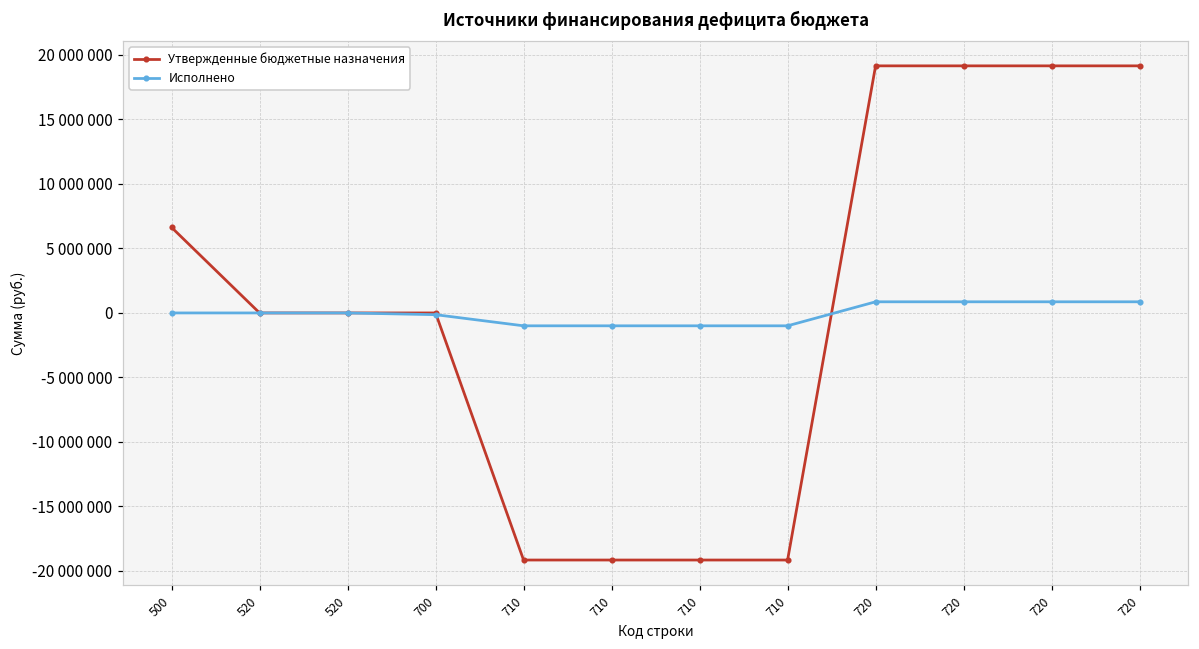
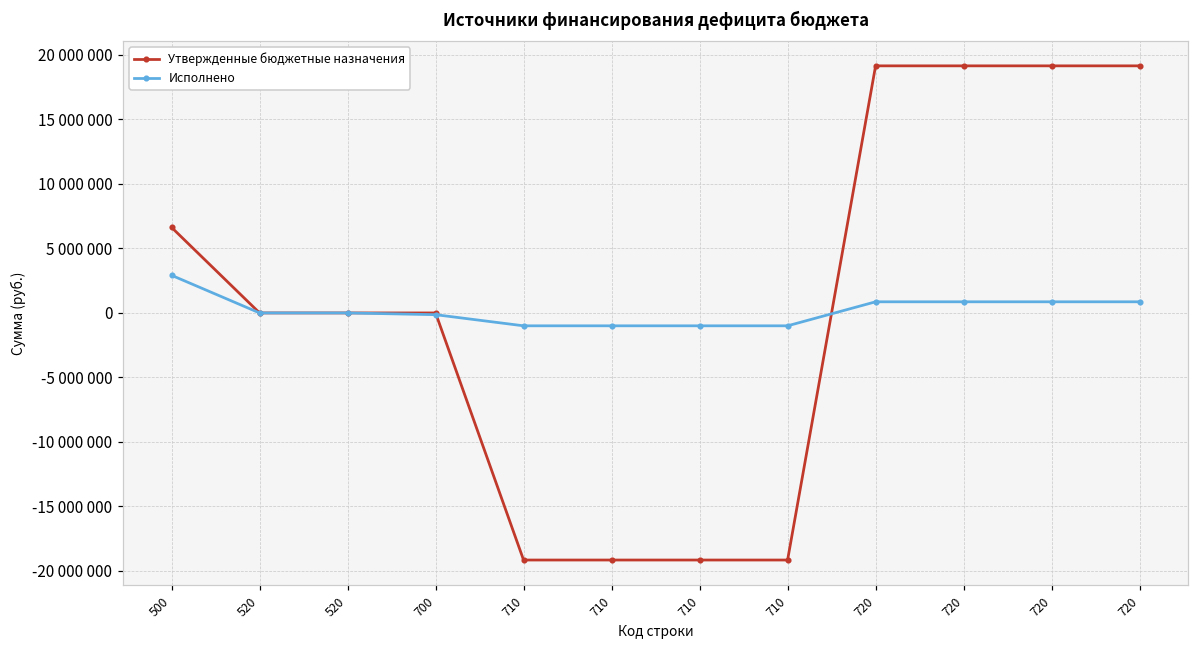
  {
    "Утвержденные бюджетные назначения": {
      "500": 6600000
    },
    "Исполнено": {
-     "500": 0
+     "500": 2900000
    }
  }
